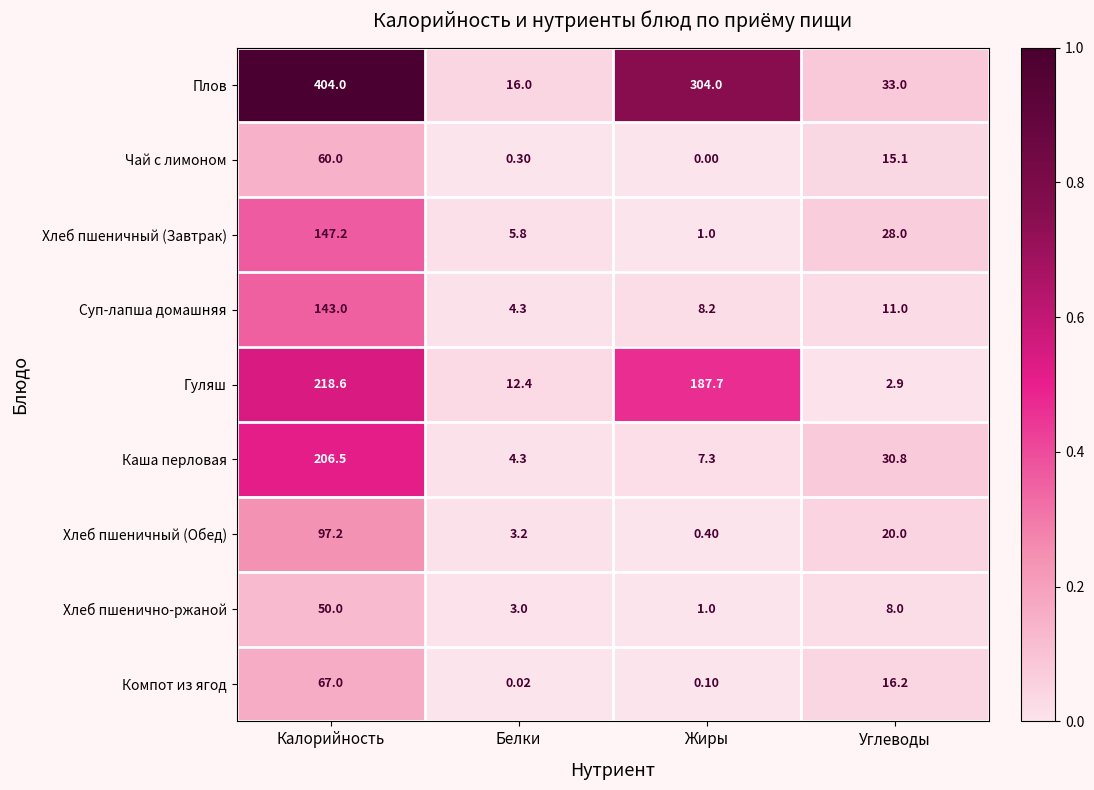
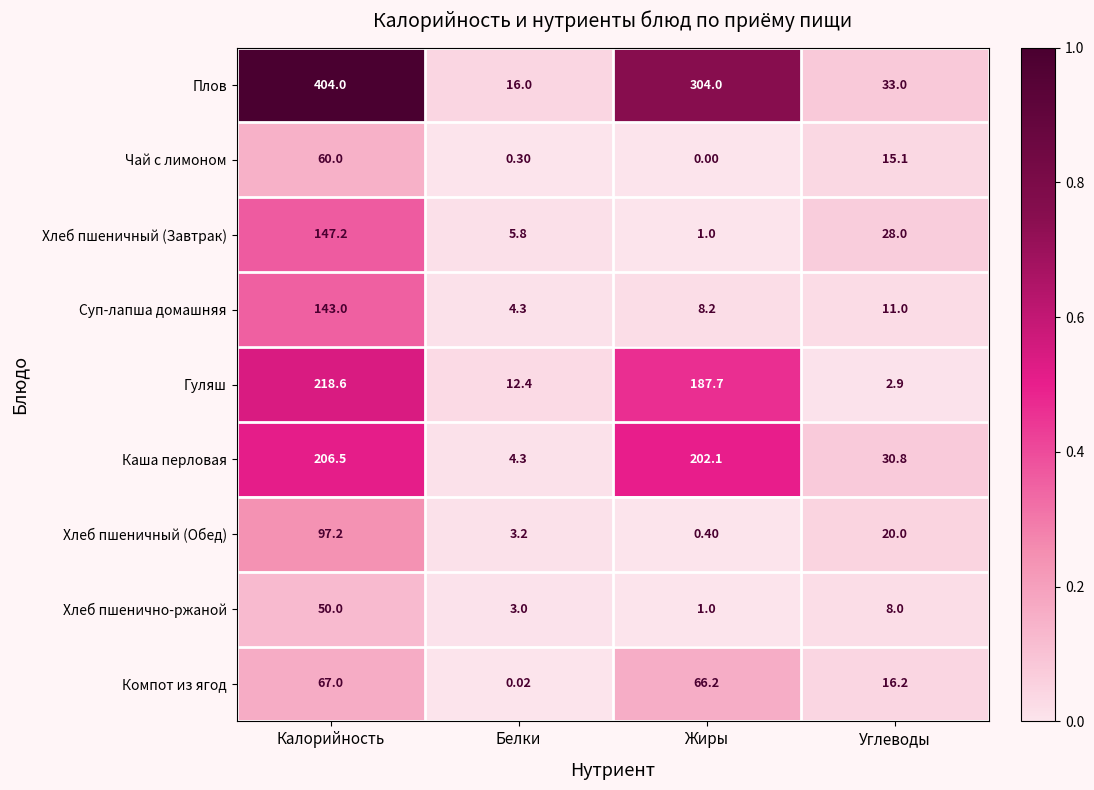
  {
    "Плов": {
      "Калорийность": 404.0,
      "Белки": 16.0,
      "Жиры": 304.0,
      "Углеводы": 33.0
    },
    "Чай с лимоном": {
      "Калорийность": 60.0,
      "Белки": 0.30,
      "Жиры": 0.00,
      "Углеводы": 15.1
    },
    "Хлеб пшеничный (Завтрак)": {
      "Калорийность": 147.2,
      "Белки": 5.8,
      "Жиры": 1.0,
      "Углеводы": 28.0
    },
    "Суп-лапша домашняя": {
      "Калорийность": 143.0,
      "Белки": 4.3,
      "Жиры": 8.2,
      "Углеводы": 11.0
    },
    "Гуляш": {
      "Калорийность": 218.6,
      "Белки": 12.4,
      "Жиры": 187.7,
      "Углеводы": 2.9
    },
    "Каша перловая": {
      "Калорийность": 206.5,
      "Белки": 4.3,
-     "Жиры": 7.3,
+     "Жиры": 202.1,
      "Углеводы": 30.8
    },
    "Хлеб пшеничный (Обед)": {
      "Калорийность": 97.2,
      "Белки": 3.2,
      "Жиры": 0.40,
      "Углеводы": 20.0
    },
    "Хлеб пшенично-ржаной": {
      "Калорийность": 50.0,
      "Белки": 3.0,
      "Жиры": 1.0,
      "Углеводы": 8.0
    },
    "Компот из ягод": {
      "Калорийность": 67.0,
      "Белки": 0.02,
-     "Жиры": 0.10,
+     "Жиры": 66.2,
      "Углеводы": 16.2
    }
  }
